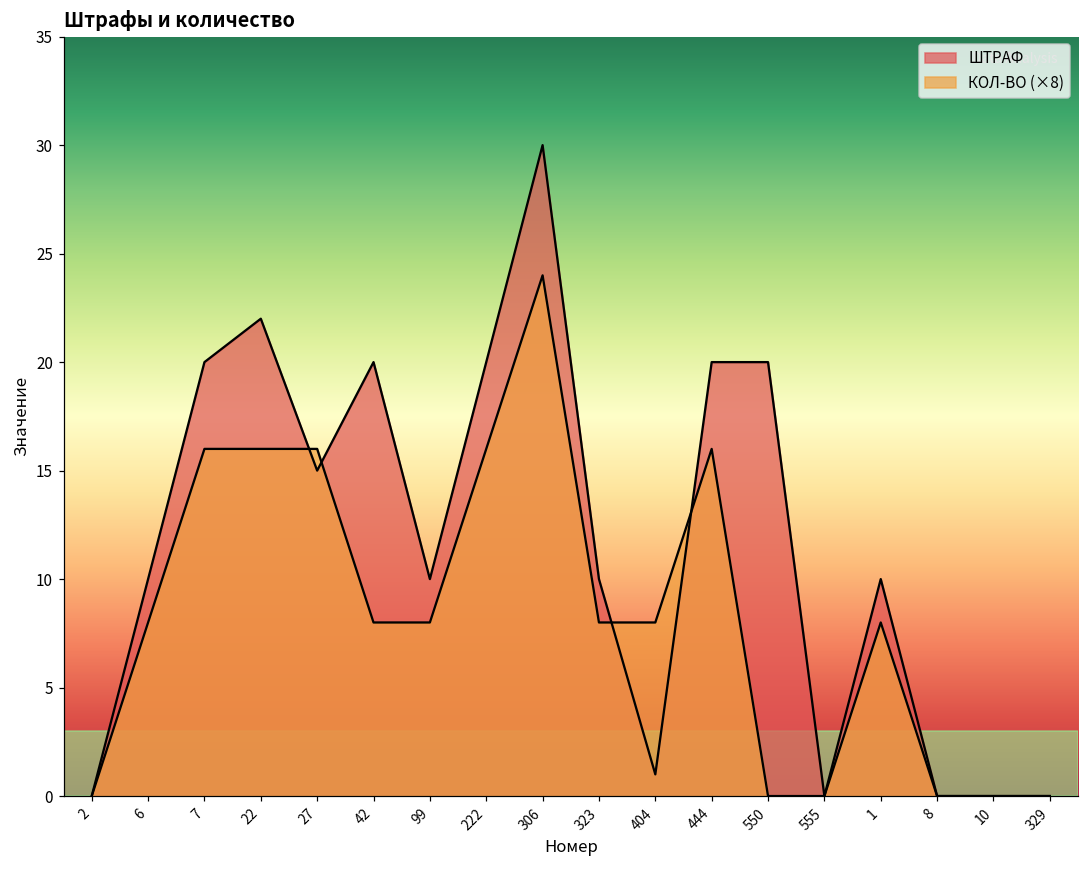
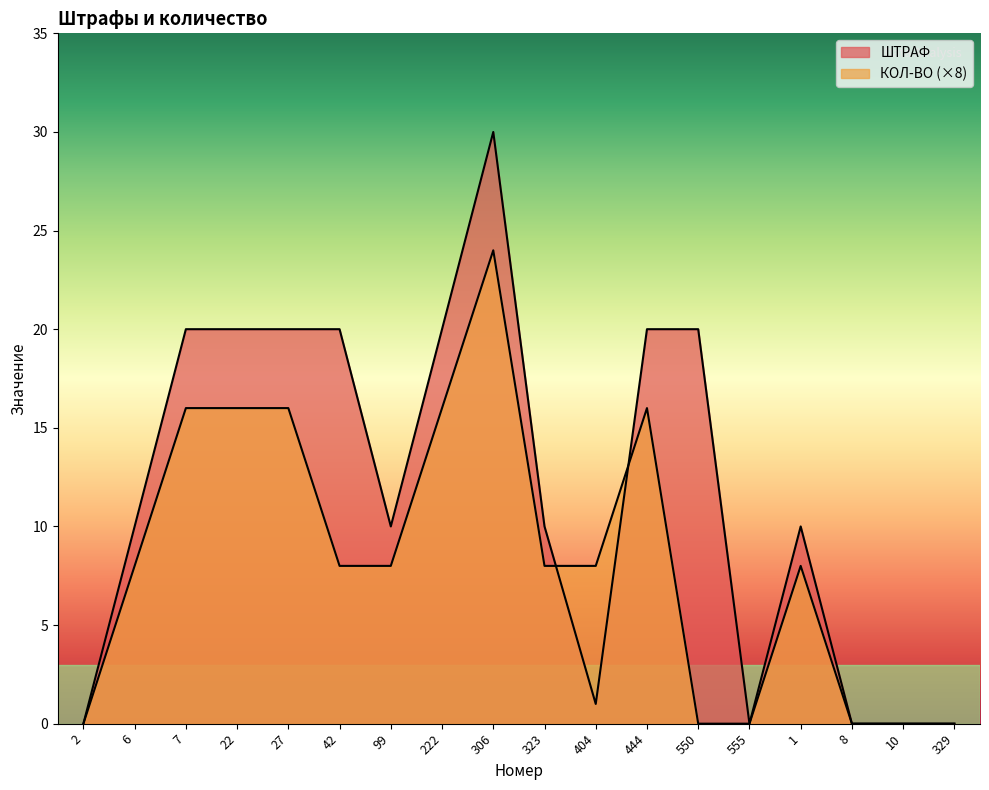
  {
    "ШТРАФ": {
      "6": 10,
      "7": 20,
-     "22": 22,
-     "27": 15,
+     "22": 20,
+     "27": 20,
      "42": 20,
      "99": 10,
      "222": 20,
      "306": 30,
      "323": 10,
      "444": 20,
      "550": 20,
      "1": 10
    },
    "КОЛ-ВО (×8)": {
      "6": 8,
      "7": 16,
      "22": 16,
      "27": 16,
      "42": 8,
      "99": 8,
      "222": 16,
      "306": 24,
      "323": 8,
      "404": 8,
      "444": 16,
      "1": 8
    }
  }
